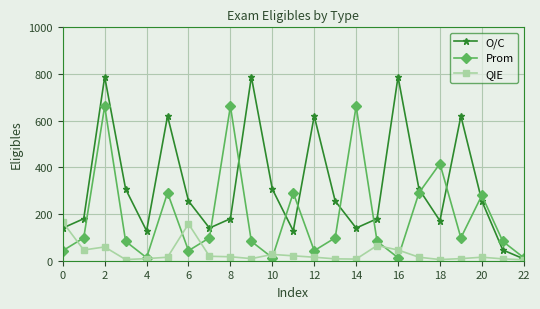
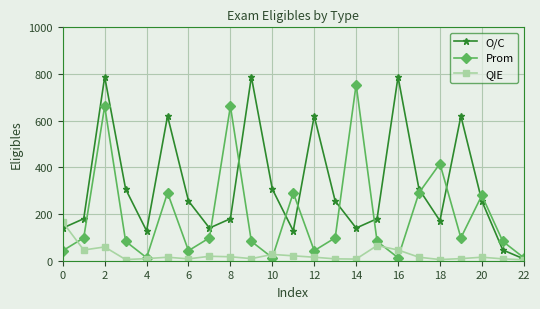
  {
    "O/C": {
      "0": 140,
      "2": 790,
      "4": 130,
      "6": 260,
      "8": 180,
      "10": 310,
      "12": 620,
      "14": 140,
      "16": 790,
      "18": 170,
      "20": 260
    },
    "Prom": {
      "0": 40,
      "2": 660,
      "6": 40,
      "8": 660,
      "10": 10,
      "12": 40,
-     "14": 660,
+     "14": 760,
      "16": 10,
      "18": 420,
      "20": 280
    },
    "QIE": {
      "0": 170,
      "2": 60,
-     "6": 160,
+     "6": 10,
      "8": 20,
      "10": 30,
      "12": 20,
      "14": 10,
      "16": 50,
      "18": 10,
      "20": 20
    }
  }
